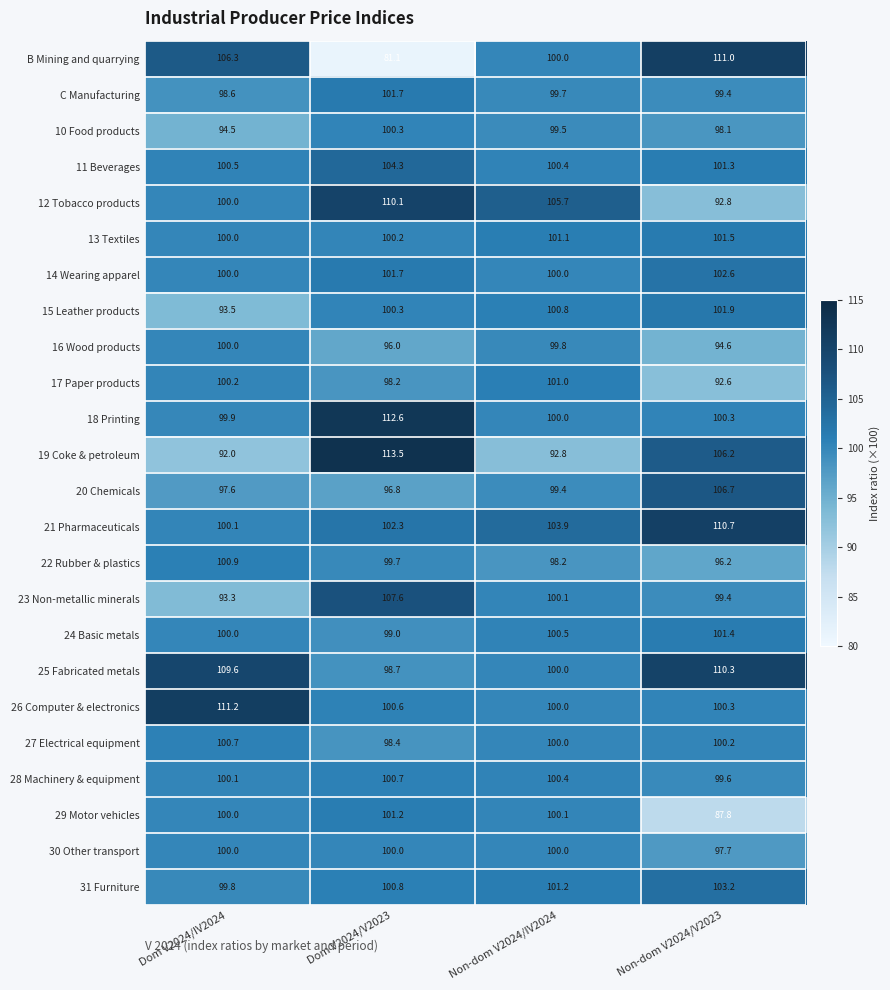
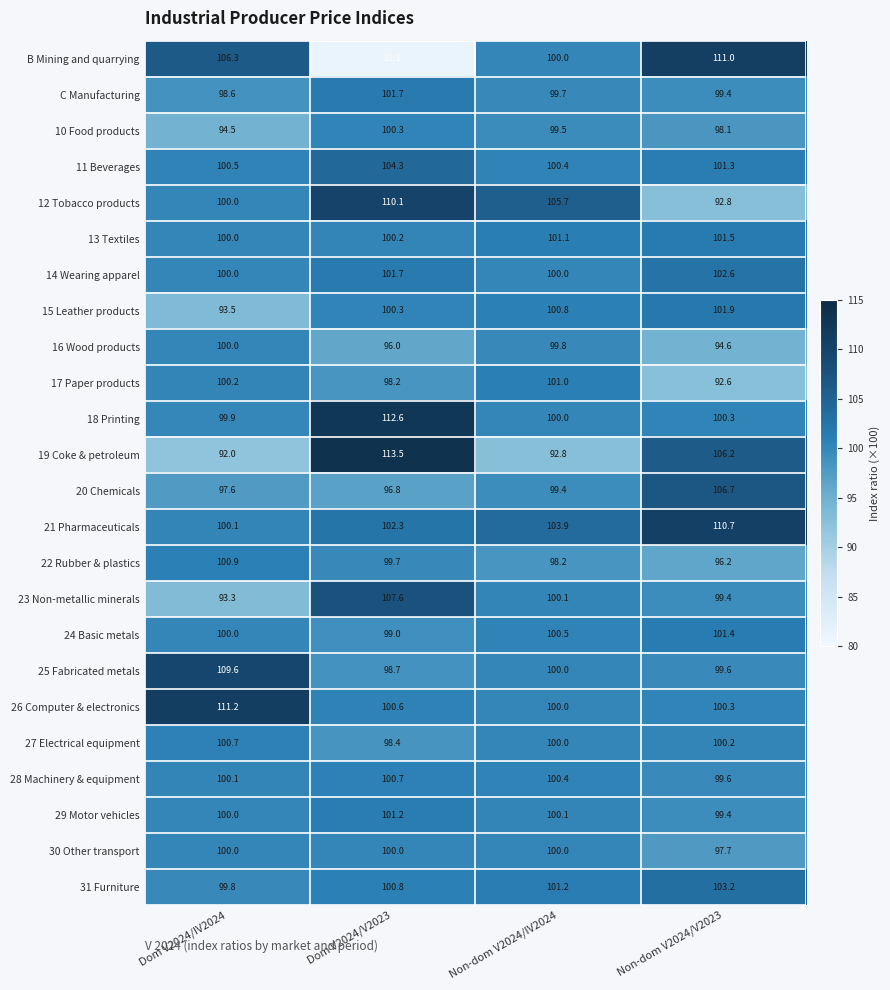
  {
    "B Mining and quarrying": {
      "Dom V2024/IV2024": 106.3,
      "Non-dom V2024/IV2024": 100.0,
      "Non-dom V2024/V2023": 111.0
    },
    "C Manufacturing": {
      "Dom V2024/IV2024": 98.6,
      "Dom V2024/V2023": 101.7,
      "Non-dom V2024/IV2024": 99.7,
      "Non-dom V2024/V2023": 99.4
    },
    "10 Food products": {
      "Dom V2024/IV2024": 94.5,
      "Dom V2024/V2023": 100.3,
      "Non-dom V2024/IV2024": 99.5,
      "Non-dom V2024/V2023": 98.1
    },
    "11 Beverages": {
      "Dom V2024/IV2024": 100.5,
      "Dom V2024/V2023": 104.3,
      "Non-dom V2024/IV2024": 100.4,
      "Non-dom V2024/V2023": 101.3
    },
    "12 Tobacco products": {
      "Dom V2024/IV2024": 100.0,
      "Dom V2024/V2023": 110.1,
      "Non-dom V2024/IV2024": 105.7,
      "Non-dom V2024/V2023": 92.8
    },
    "13 Textiles": {
      "Dom V2024/IV2024": 100.0,
      "Dom V2024/V2023": 100.2,
      "Non-dom V2024/IV2024": 101.1,
      "Non-dom V2024/V2023": 101.5
    },
    "14 Wearing apparel": {
      "Dom V2024/IV2024": 100.0,
      "Dom V2024/V2023": 101.7,
      "Non-dom V2024/IV2024": 100.0,
      "Non-dom V2024/V2023": 102.6
    },
    "15 Leather products": {
      "Dom V2024/IV2024": 93.5,
      "Dom V2024/V2023": 100.3,
      "Non-dom V2024/IV2024": 100.8,
      "Non-dom V2024/V2023": 101.9
    },
    "16 Wood products": {
      "Dom V2024/IV2024": 100.0,
      "Dom V2024/V2023": 96.0,
      "Non-dom V2024/IV2024": 99.8,
      "Non-dom V2024/V2023": 94.6
    },
    "17 Paper products": {
      "Dom V2024/IV2024": 100.2,
      "Dom V2024/V2023": 98.2,
      "Non-dom V2024/IV2024": 101.0,
      "Non-dom V2024/V2023": 92.6
    },
    "18 Printing": {
      "Dom V2024/IV2024": 99.9,
      "Dom V2024/V2023": 112.6,
      "Non-dom V2024/IV2024": 100.0,
      "Non-dom V2024/V2023": 100.3
    },
    "19 Coke & petroleum": {
      "Dom V2024/IV2024": 92.0,
      "Dom V2024/V2023": 113.5,
      "Non-dom V2024/IV2024": 92.8,
      "Non-dom V2024/V2023": 106.2
    },
    "20 Chemicals": {
      "Dom V2024/IV2024": 97.6,
      "Dom V2024/V2023": 96.8,
      "Non-dom V2024/IV2024": 99.4,
      "Non-dom V2024/V2023": 106.7
    },
    "21 Pharmaceuticals": {
      "Dom V2024/IV2024": 100.1,
      "Dom V2024/V2023": 102.3,
      "Non-dom V2024/IV2024": 103.9,
      "Non-dom V2024/V2023": 110.7
    },
    "22 Rubber & plastics": {
      "Dom V2024/IV2024": 100.9,
      "Dom V2024/V2023": 99.7,
      "Non-dom V2024/IV2024": 98.2,
      "Non-dom V2024/V2023": 96.2
    },
    "23 Non-metallic minerals": {
      "Dom V2024/IV2024": 93.3,
      "Dom V2024/V2023": 107.6,
      "Non-dom V2024/IV2024": 100.1,
      "Non-dom V2024/V2023": 99.4
    },
    "24 Basic metals": {
      "Dom V2024/IV2024": 100.0,
      "Dom V2024/V2023": 99.0,
      "Non-dom V2024/IV2024": 100.5,
      "Non-dom V2024/V2023": 101.4
    },
    "25 Fabricated metals": {
      "Dom V2024/IV2024": 109.6,
      "Dom V2024/V2023": 98.7,
      "Non-dom V2024/IV2024": 100.0,
-     "Non-dom V2024/V2023": 110.3
+     "Non-dom V2024/V2023": 99.6
    },
    "26 Computer & electronics": {
      "Dom V2024/IV2024": 111.2,
      "Dom V2024/V2023": 100.6,
      "Non-dom V2024/IV2024": 100.0,
      "Non-dom V2024/V2023": 100.3
    },
    "27 Electrical equipment": {
      "Dom V2024/IV2024": 100.7,
      "Dom V2024/V2023": 98.4,
      "Non-dom V2024/IV2024": 100.0,
      "Non-dom V2024/V2023": 100.2
    },
    "28 Machinery & equipment": {
      "Dom V2024/IV2024": 100.1,
      "Dom V2024/V2023": 100.7,
      "Non-dom V2024/IV2024": 100.4,
      "Non-dom V2024/V2023": 99.6
    },
    "29 Motor vehicles": {
      "Dom V2024/IV2024": 100.0,
      "Dom V2024/V2023": 101.2,
      "Non-dom V2024/IV2024": 100.1,
-     "Non-dom V2024/V2023": 87.8
+     "Non-dom V2024/V2023": 99.4
    },
    "30 Other transport": {
      "Dom V2024/IV2024": 100.0,
      "Dom V2024/V2023": 100.0,
      "Non-dom V2024/IV2024": 100.0,
      "Non-dom V2024/V2023": 97.7
    },
    "31 Furniture": {
      "Dom V2024/IV2024": 99.8,
      "Dom V2024/V2023": 100.8,
      "Non-dom V2024/IV2024": 101.2,
      "Non-dom V2024/V2023": 103.2
    }
  }
